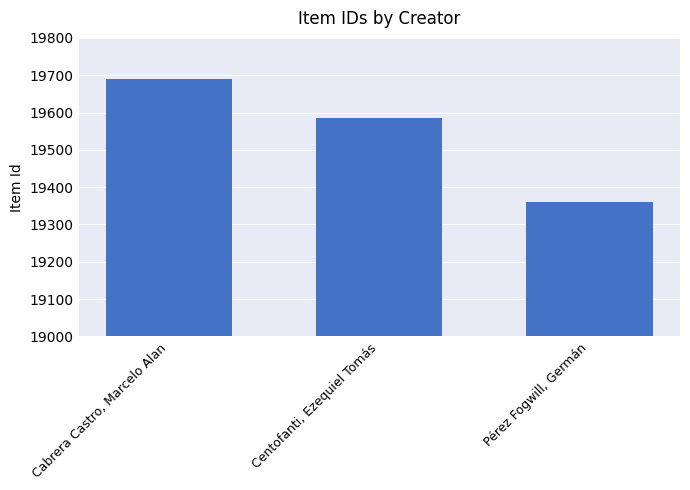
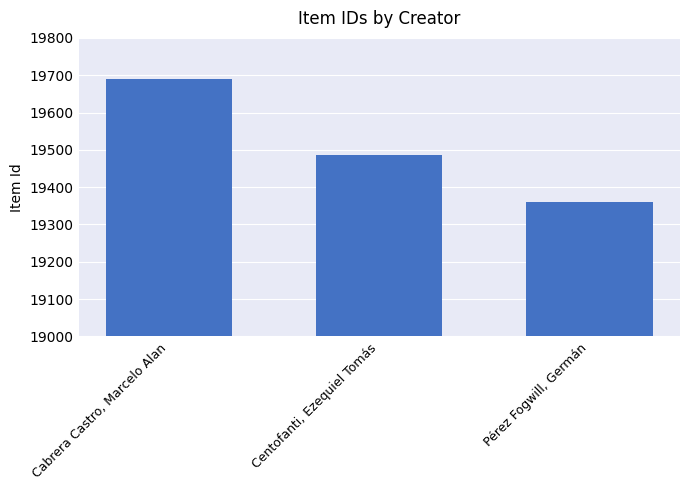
  {
    "Cabrera Castro, Marcelo Alan": 19690,
-   "Centofanti, Ezequiel Tomás": 19590,
+   "Centofanti, Ezequiel Tomás": 19490,
    "Pérez Fogwill, Germán": 19360
  }
